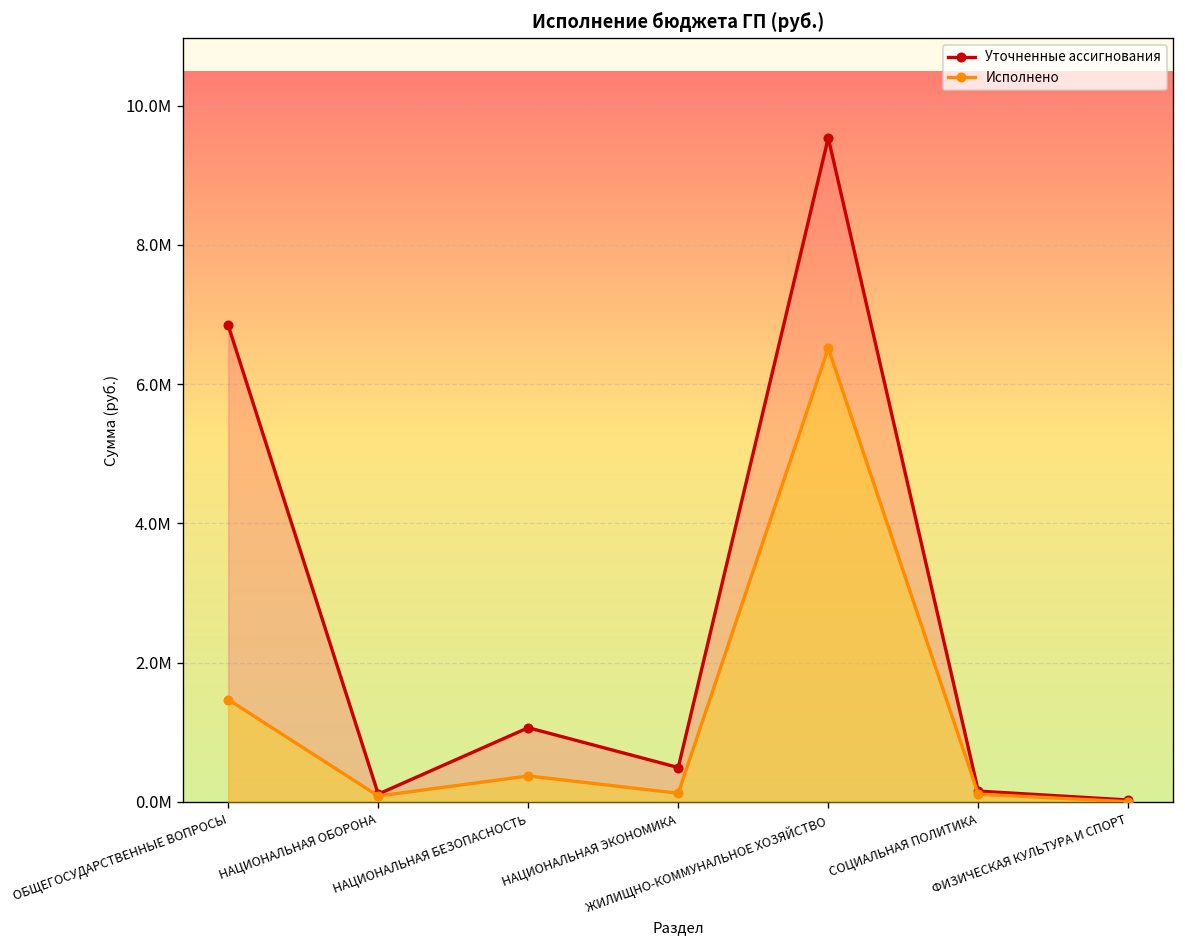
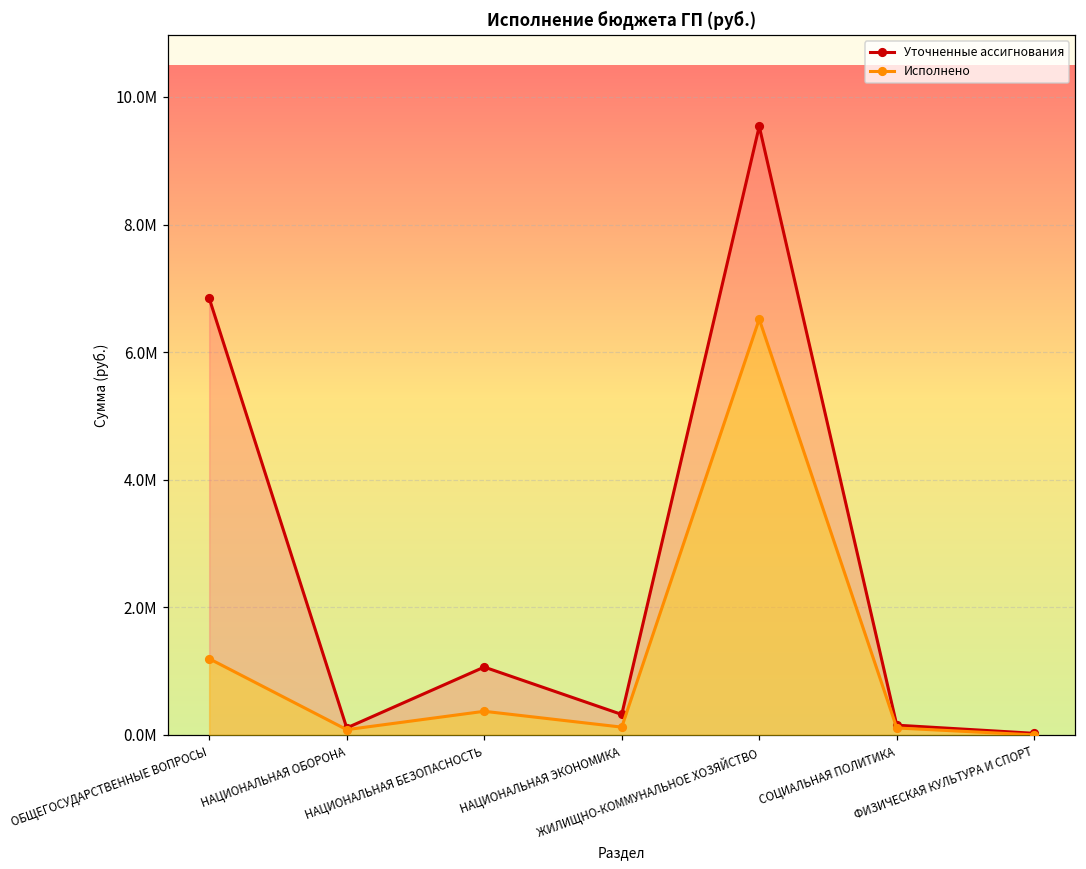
  {
    "Уточненные ассигнования": {
      "ОБЩЕГОСУДАРСТВЕННЫЕ ВОПРОСЫ": 6800000,
      "НАЦИОНАЛЬНАЯ БЕЗОПАСНОСТЬ": 1100000,
-     "НАЦИОНАЛЬНАЯ ЭКОНОМИКА": 500000,
+     "НАЦИОНАЛЬНАЯ ЭКОНОМИКА": 300000,
      "ЖИЛИЩНО-КОММУНАЛЬНОЕ ХОЗЯЙСТВО": 9500000
    },
    "Исполнено": {
-     "ОБЩЕГОСУДАРСТВЕННЫЕ ВОПРОСЫ": 1500000,
+     "ОБЩЕГОСУДАРСТВЕННЫЕ ВОПРОСЫ": 1200000,
      "НАЦИОНАЛЬНАЯ БЕЗОПАСНОСТЬ": 400000,
      "НАЦИОНАЛЬНАЯ ЭКОНОМИКА": 100000,
      "ЖИЛИЩНО-КОММУНАЛЬНОЕ ХОЗЯЙСТВО": 6500000
    }
  }
